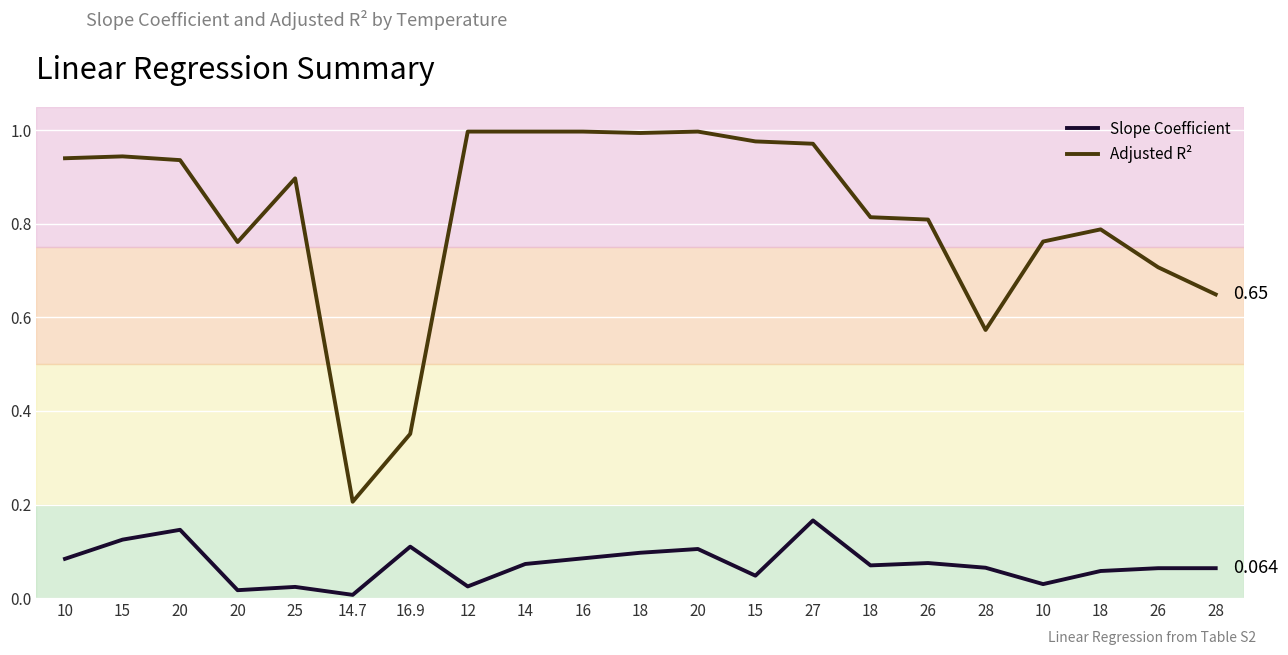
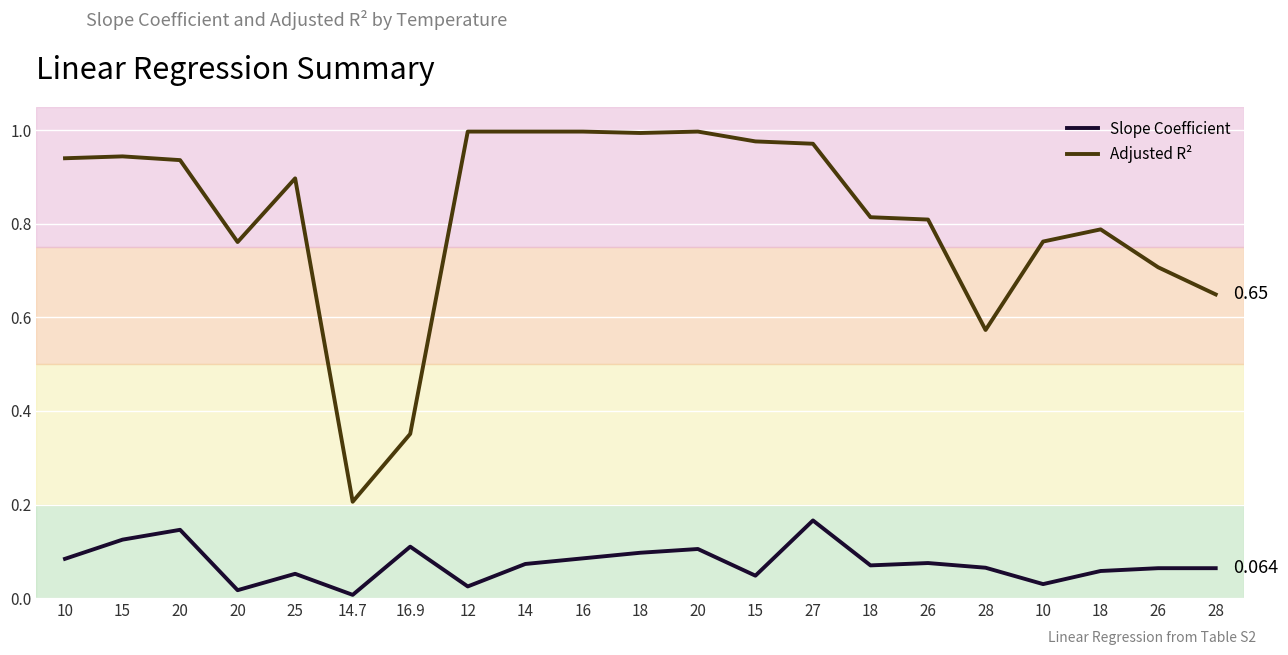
  {
    "Slope Coefficient": {
-     "25": 0.02,
+     "25": 0.05,
      "14.7": 0.01,
      "16.9": 0.11,
      "12": 0.03,
      "14": 0.07,
      "16": 0.09,
      "27": 0.17
    },
    "Adjusted R²": {
      "25": 0.90,
      "14.7": 0.21,
      "16.9": 0.35,
      "12": 1.00,
      "14": 1.00,
      "16": 1.00,
      "27": 0.97
    }
  }
